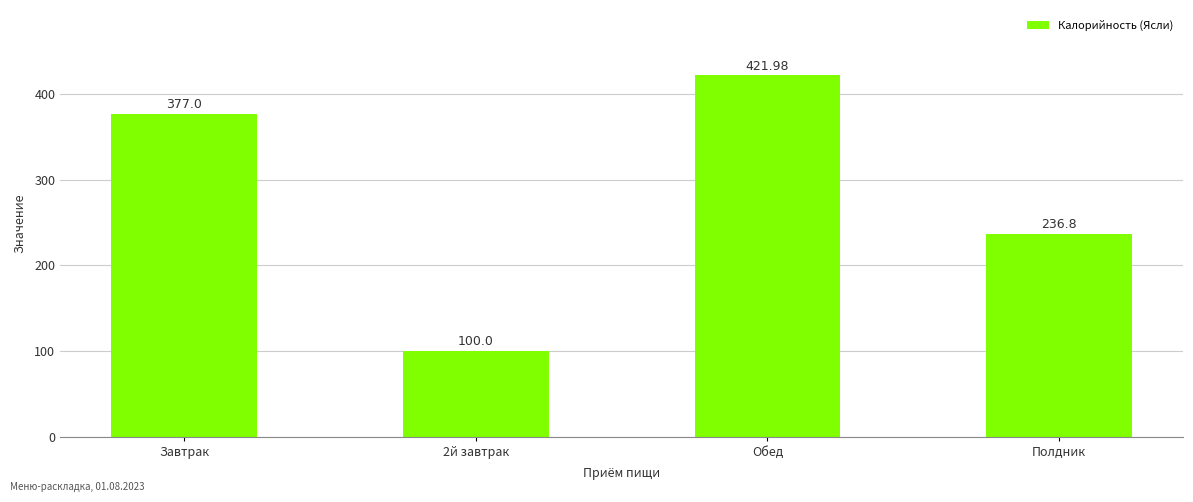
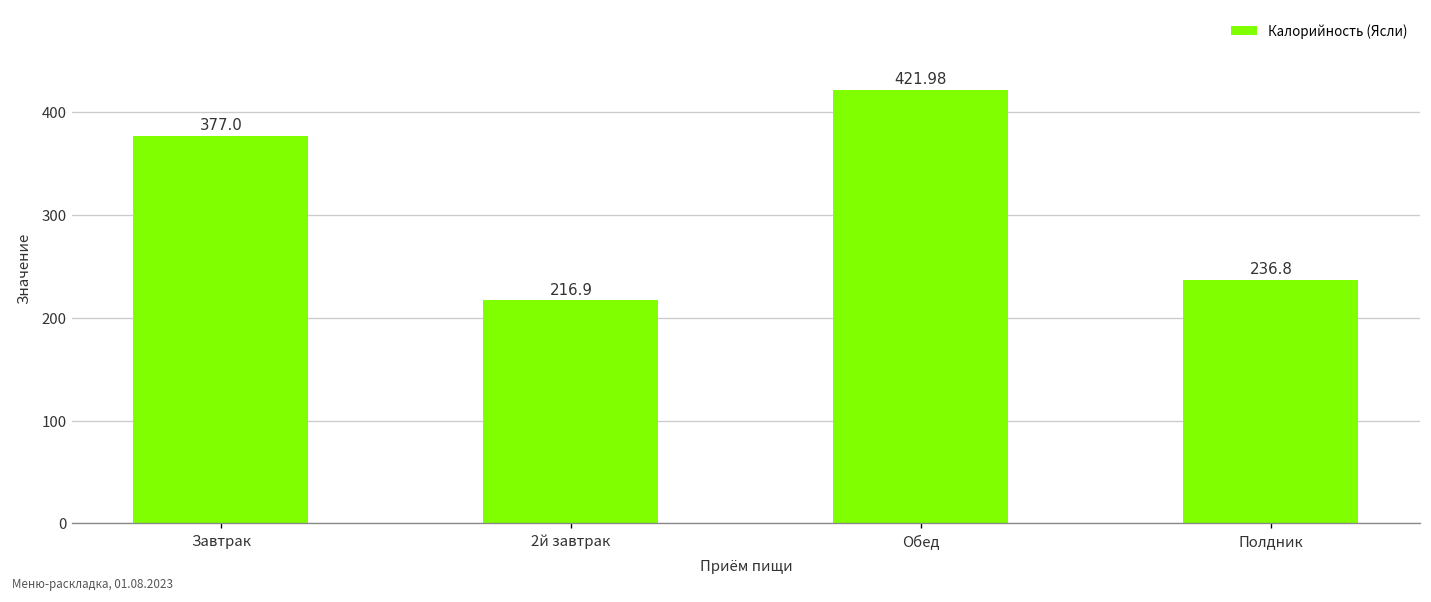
  {
    "Завтрак": 377.0,
-   "2й завтрак": 100.0,
+   "2й завтрак": 216.9,
    "Обед": 421.98,
    "Полдник": 236.8
  }
